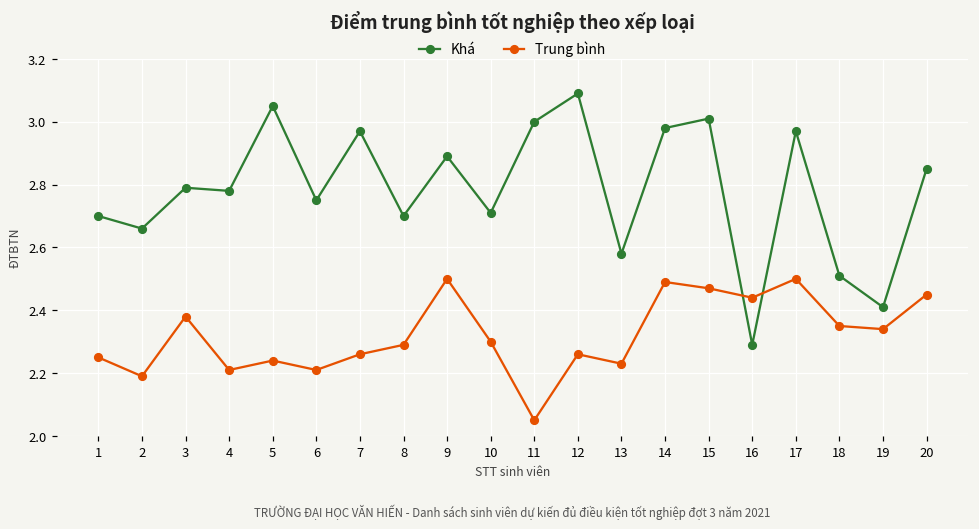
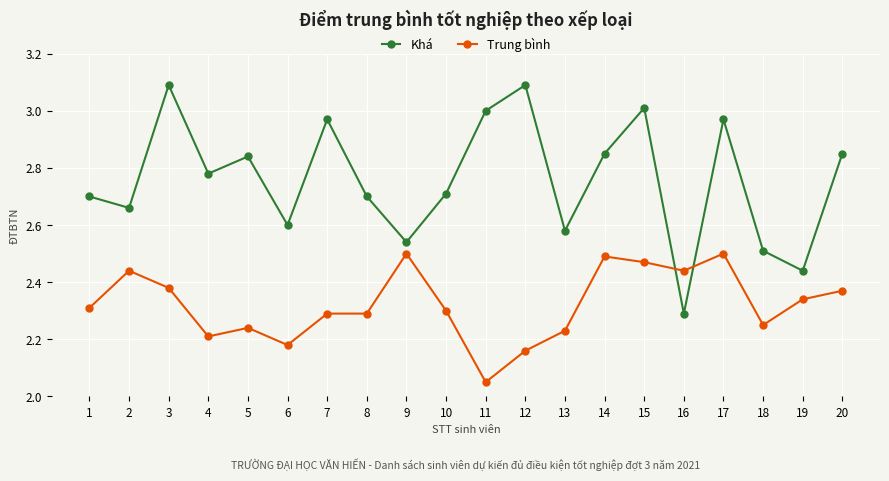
  {
    "Khá": {
      "1": 2.70,
      "2": 2.66,
-     "3": 2.79,
+     "3": 3.09,
      "4": 2.78,
-     "5": 3.05,
-     "6": 2.75,
+     "5": 2.84,
+     "6": 2.60,
      "7": 2.97,
      "8": 2.70,
-     "9": 2.89,
+     "9": 2.54,
      "10": 2.71,
      "11": 3.00,
      "12": 3.09,
      "13": 2.58,
-     "14": 2.98,
+     "14": 2.85,
      "15": 3.01,
      "16": 2.29,
      "17": 2.97,
      "18": 2.51,
-     "19": 2.41,
+     "19": 2.44,
      "20": 2.85
    },
    "Trung bình": {
-     "1": 2.25,
-     "2": 2.19,
+     "1": 2.31,
+     "2": 2.44,
      "3": 2.38,
      "4": 2.21,
      "5": 2.24,
-     "6": 2.21,
-     "7": 2.26,
+     "6": 2.18,
+     "7": 2.29,
      "8": 2.29,
      "9": 2.50,
      "10": 2.30,
      "11": 2.05,
-     "12": 2.26,
+     "12": 2.16,
      "13": 2.23,
      "14": 2.49,
      "15": 2.47,
      "16": 2.44,
      "17": 2.50,
-     "18": 2.35,
+     "18": 2.25,
      "19": 2.34,
-     "20": 2.45
+     "20": 2.37
    }
  }
